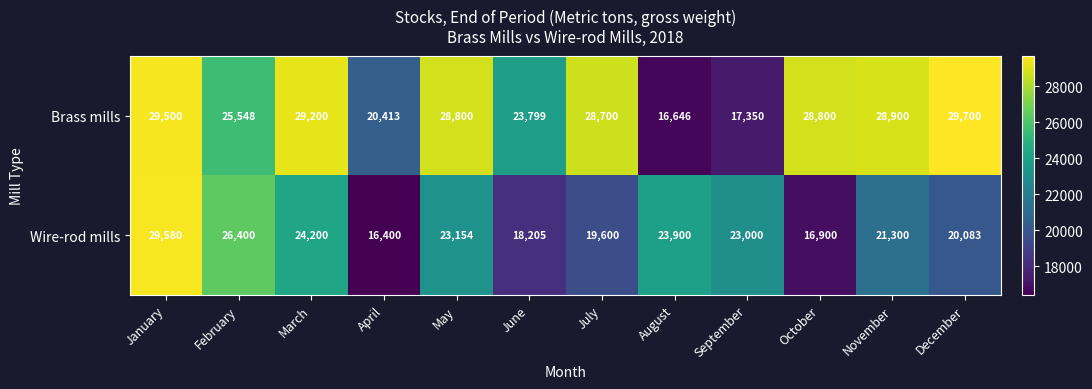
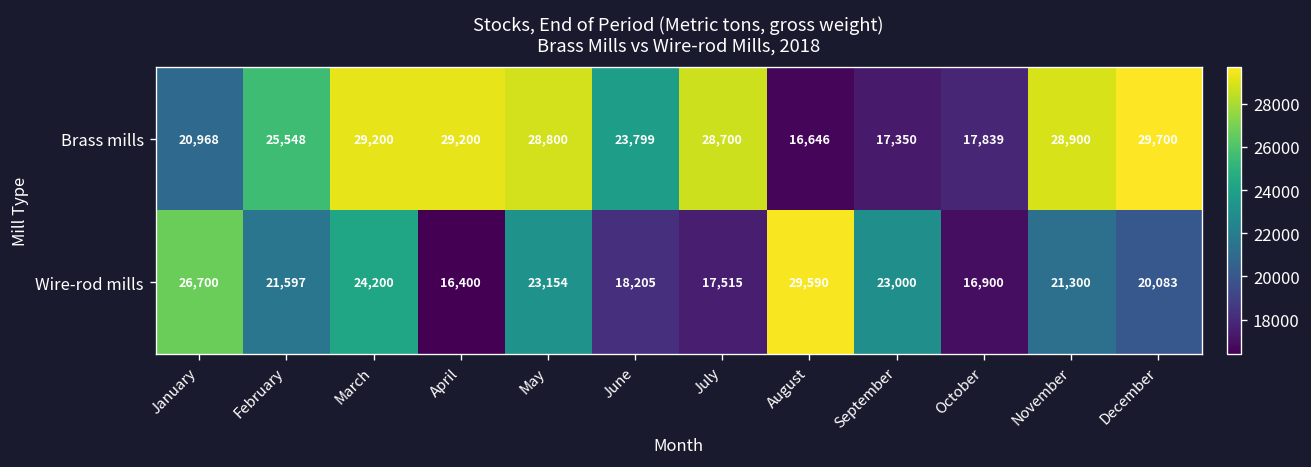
  {
    "Brass mills": {
-     "January": "29,500",
+     "January": "20,968",
      "February": "25,548",
      "March": "29,200",
-     "April": "20,413",
+     "April": "29,200",
      "May": "28,800",
      "June": "23,799",
      "July": "28,700",
      "August": "16,646",
      "September": "17,350",
-     "October": "28,800",
+     "October": "17,839",
      "November": "28,900",
      "December": "29,700"
    },
    "Wire-rod mills": {
-     "January": "29,580",
-     "February": "26,400",
+     "January": "26,700",
+     "February": "21,597",
      "March": "24,200",
      "April": "16,400",
      "May": "23,154",
      "June": "18,205",
-     "July": "19,600",
-     "August": "23,900",
+     "July": "17,515",
+     "August": "29,590",
      "September": "23,000",
      "October": "16,900",
      "November": "21,300",
      "December": "20,083"
    }
  }
